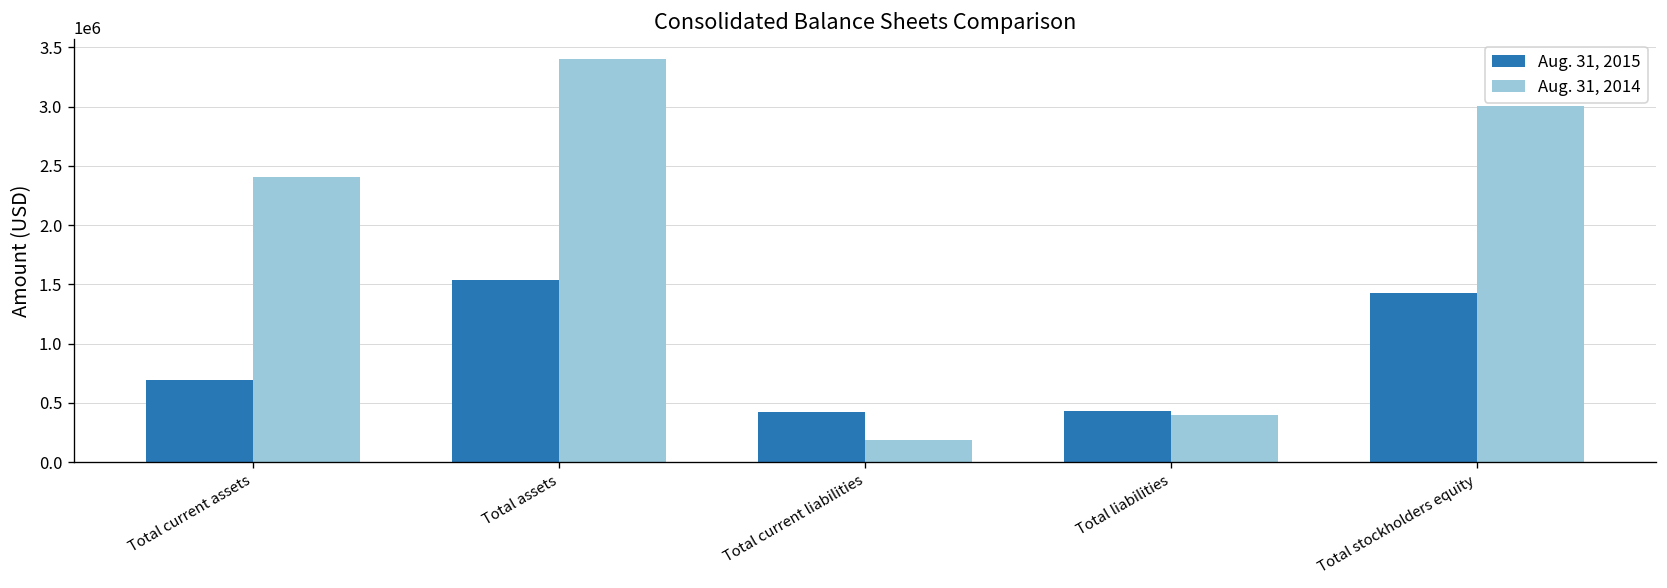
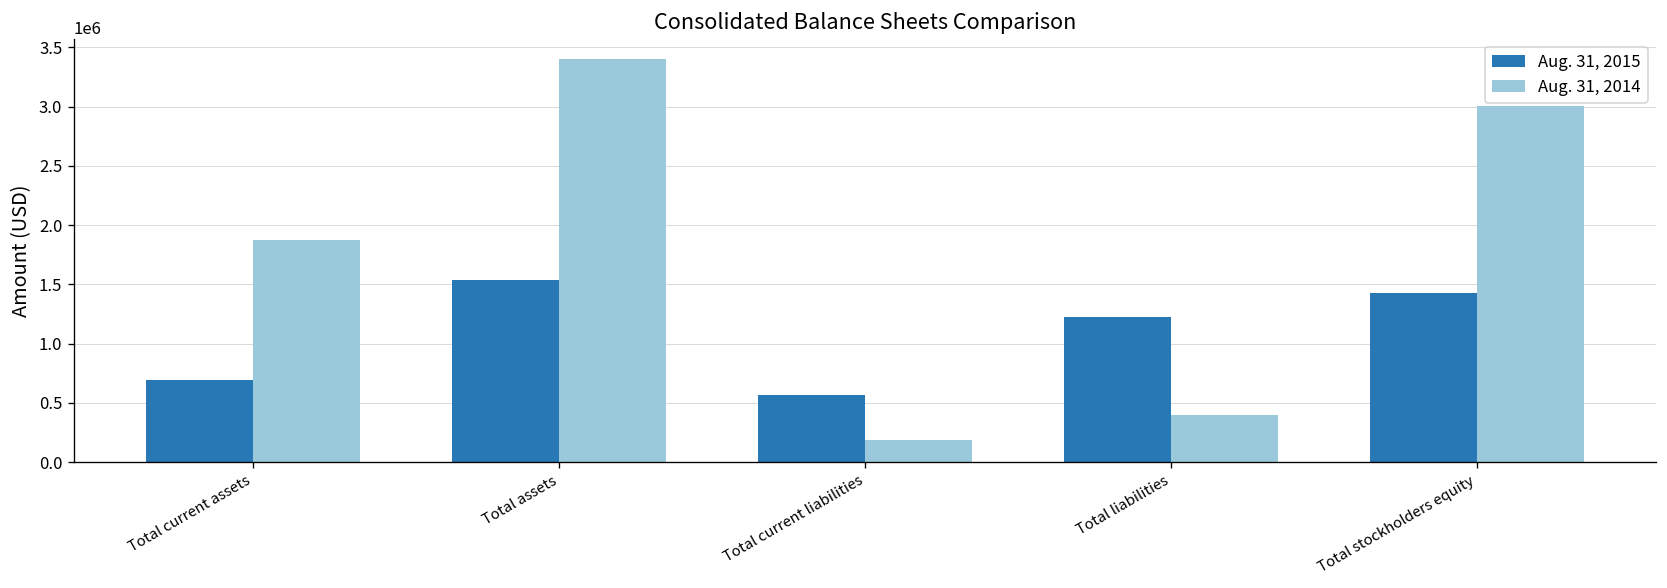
  {
    "Aug. 31, 2015": {
      "Total current assets": 700000,
      "Total assets": 1500000,
-     "Total current liabilities": 400000,
-     "Total liabilities": 400000,
+     "Total current liabilities": 600000,
+     "Total liabilities": 1200000,
      "Total stockholders equity": 1400000
    },
    "Aug. 31, 2014": {
-     "Total current assets": 2400000,
+     "Total current assets": 1900000,
      "Total assets": 3400000,
      "Total current liabilities": 200000,
      "Total liabilities": 400000,
      "Total stockholders equity": 3000000
    }
  }
